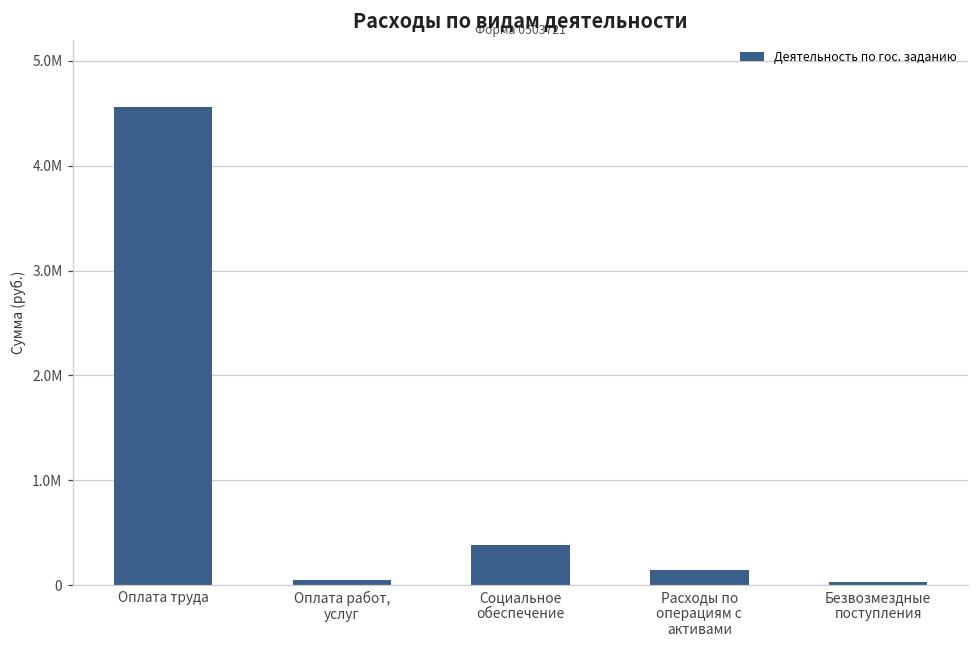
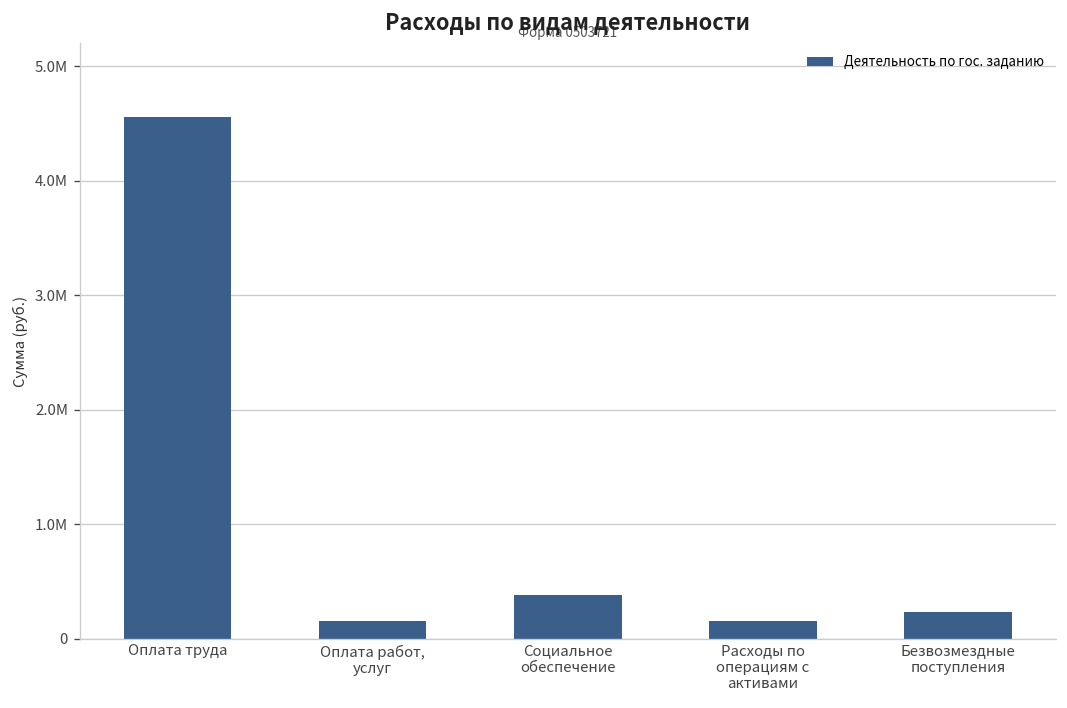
  {
    "Оплата труда": 4600000,
-   "Оплата работ, услуг": 0,
+   "Оплата работ, услуг": 200000,
    "Социальное обеспечение": 400000,
    "Расходы по операциям с активами": 100000,
-   "Безвозмездные поступления": 0
+   "Безвозмездные поступления": 200000
  }
